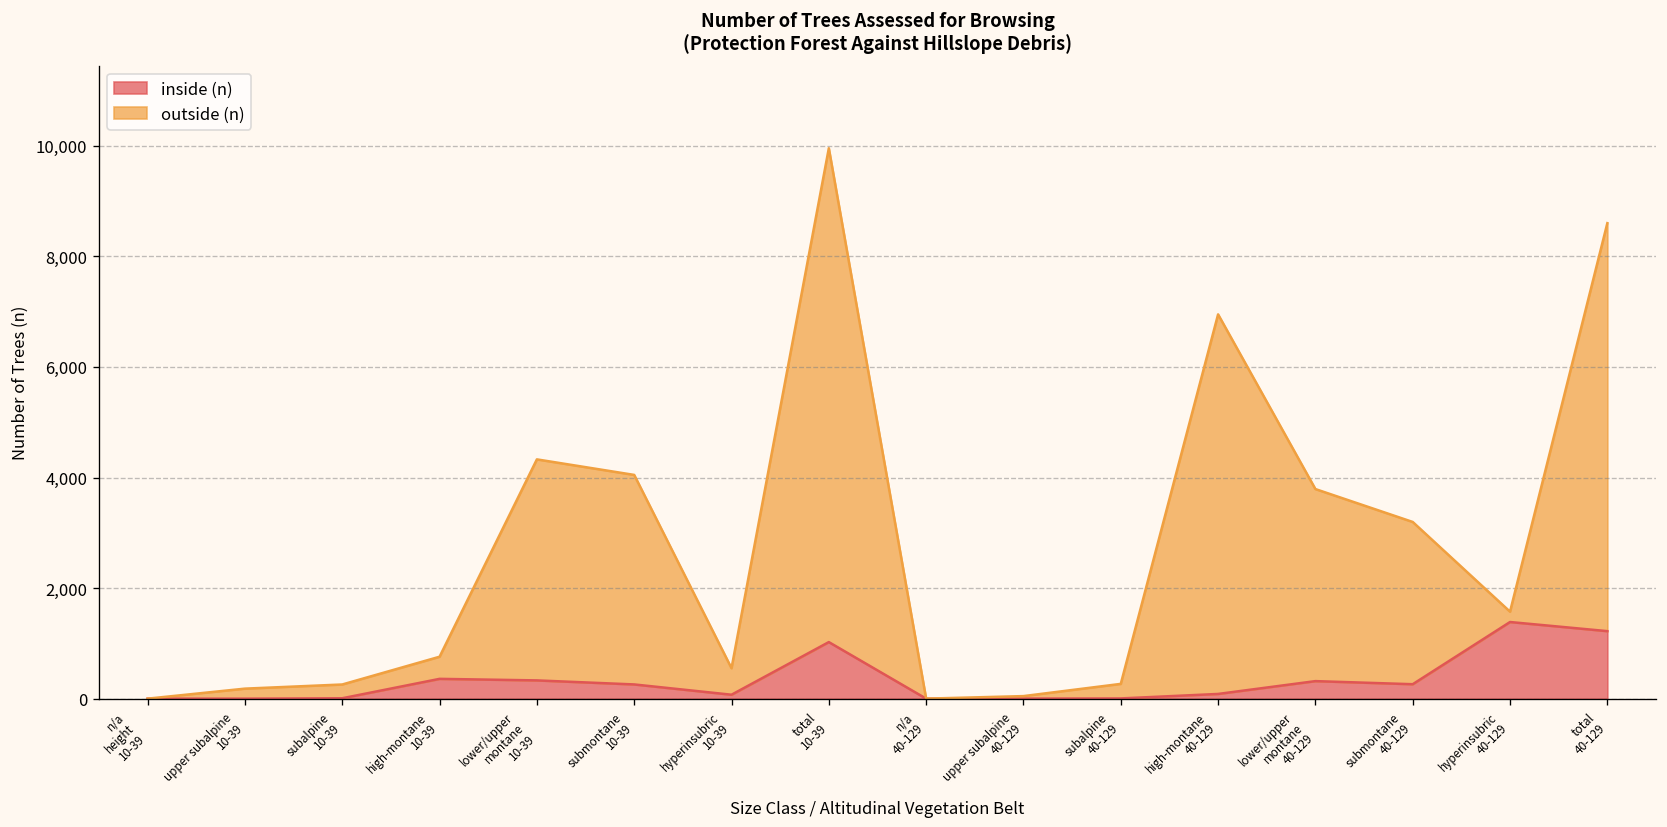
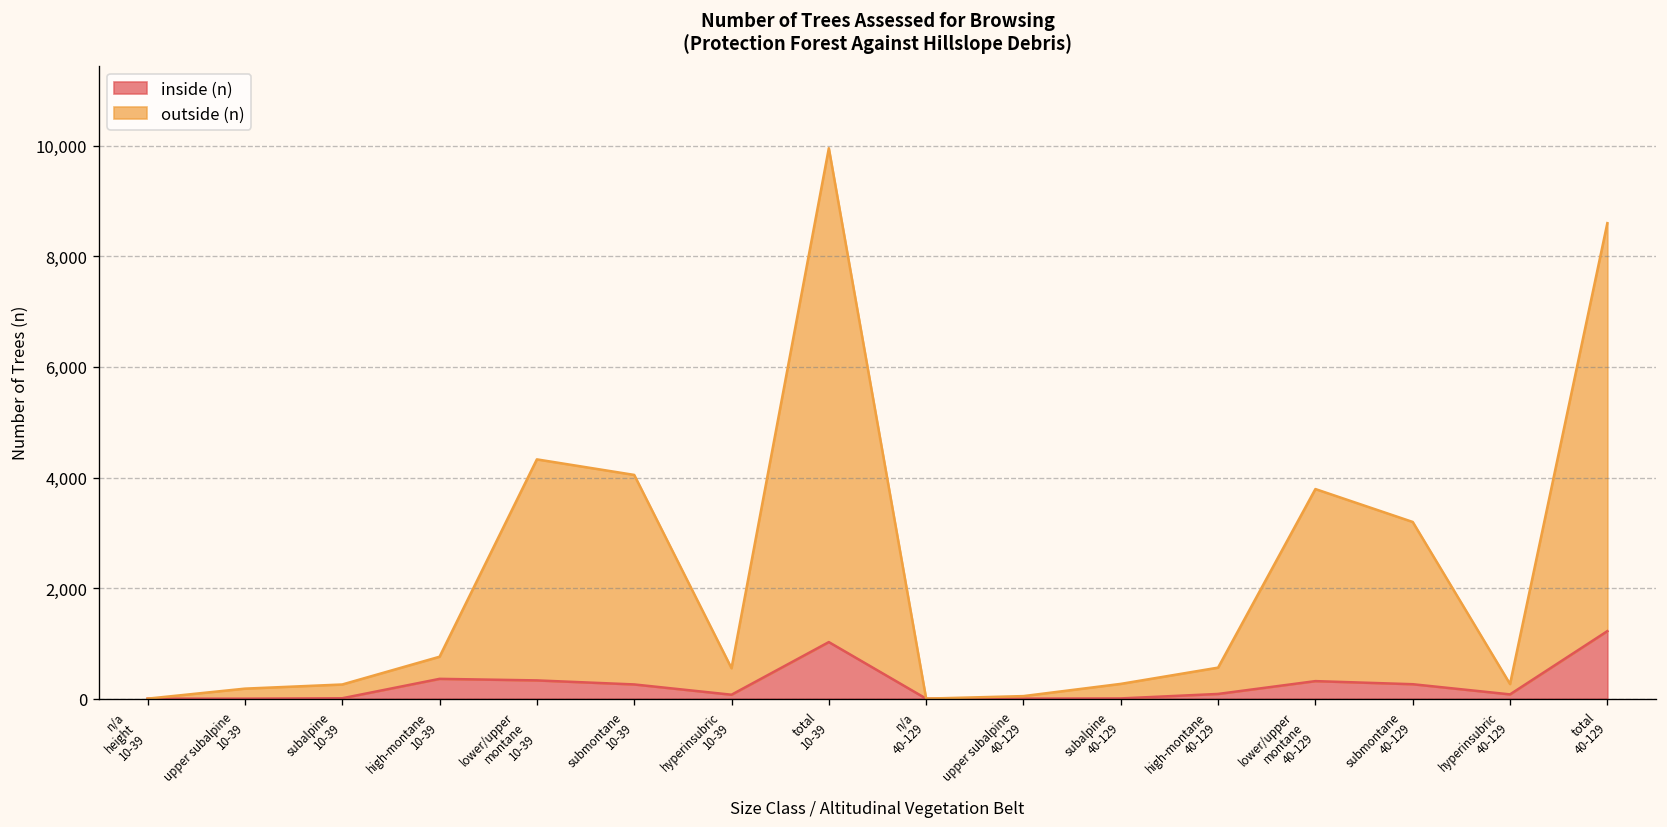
  {
    "inside (n)": {
      "upper subalpine 10-39": "0",
      "subalpine 10-39": "0",
      "high-montane 10-39": "400",
      "lower/upper montane 10-39": "300",
      "submontane 10-39": "300",
      "hyperinsubric 10-39": "100",
      "total 10-39": "1,000",
      "subalpine 40-129": "0",
      "high-montane 40-129": "100",
      "lower/upper montane 40-129": "300",
      "submontane 40-129": "300",
-     "hyperinsubric 40-129": "1,400",
+     "hyperinsubric 40-129": "100",
      "total 40-129": "1,200"
    },
    "outside (n)": {
      "upper subalpine 10-39": "200",
      "subalpine 10-39": "200",
      "high-montane 10-39": "400",
      "lower/upper montane 10-39": "4,000",
      "submontane 10-39": "3,800",
      "hyperinsubric 10-39": "500",
      "total 10-39": "8,900",
      "subalpine 40-129": "300",
-     "high-montane 40-129": "6,900",
+     "high-montane 40-129": "500",
      "lower/upper montane 40-129": "3,500",
      "submontane 40-129": "2,900",
      "hyperinsubric 40-129": "200",
      "total 40-129": "7,400"
    }
  }
